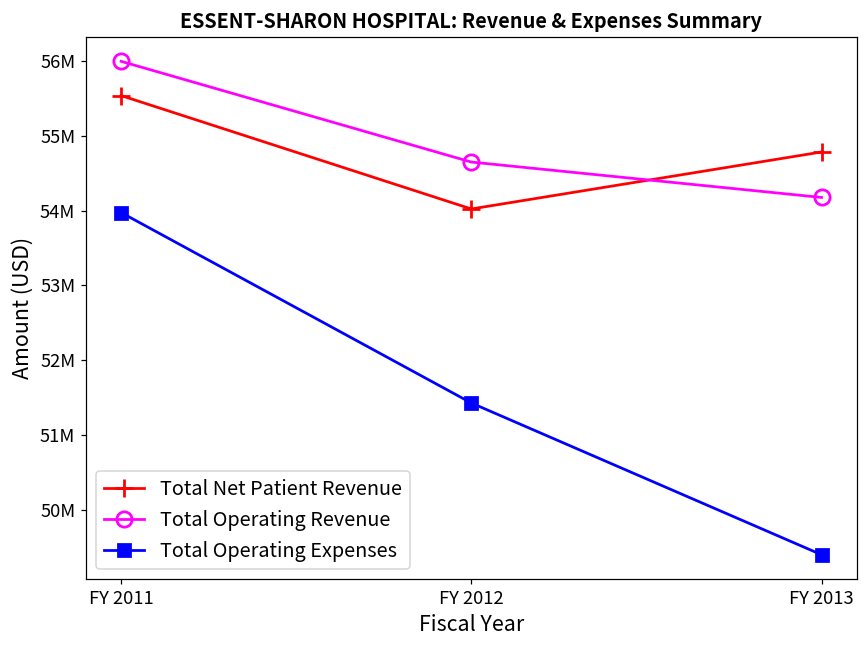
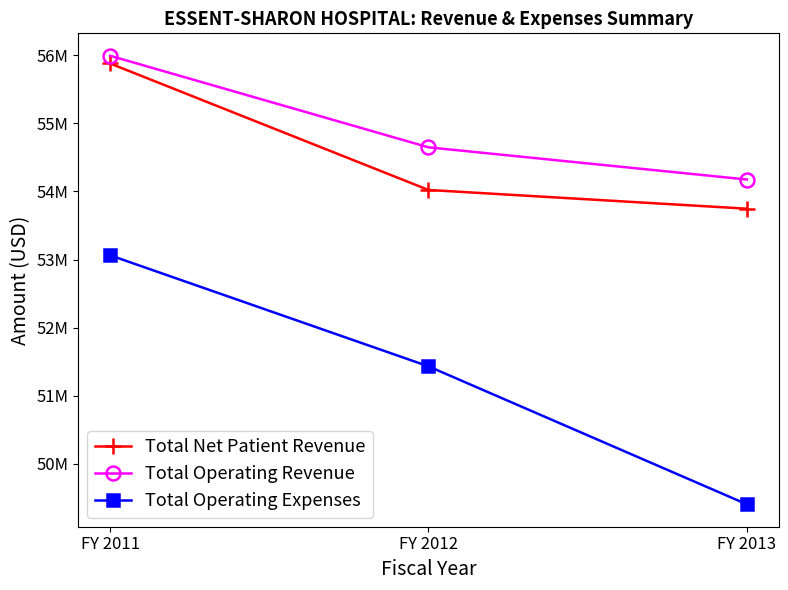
  {
    "Total Net Patient Revenue": {
-     "FY 2011": 55500000,
+     "FY 2011": 55900000,
      "FY 2012": 54000000,
-     "FY 2013": 54800000
+     "FY 2013": 53700000
    },
    "Total Operating Revenue": {
      "FY 2011": 56000000,
      "FY 2012": 54600000,
      "FY 2013": 54200000
    },
    "Total Operating Expenses": {
-     "FY 2011": 54000000,
+     "FY 2011": 53100000,
      "FY 2012": 51400000,
      "FY 2013": 49400000
    }
  }
